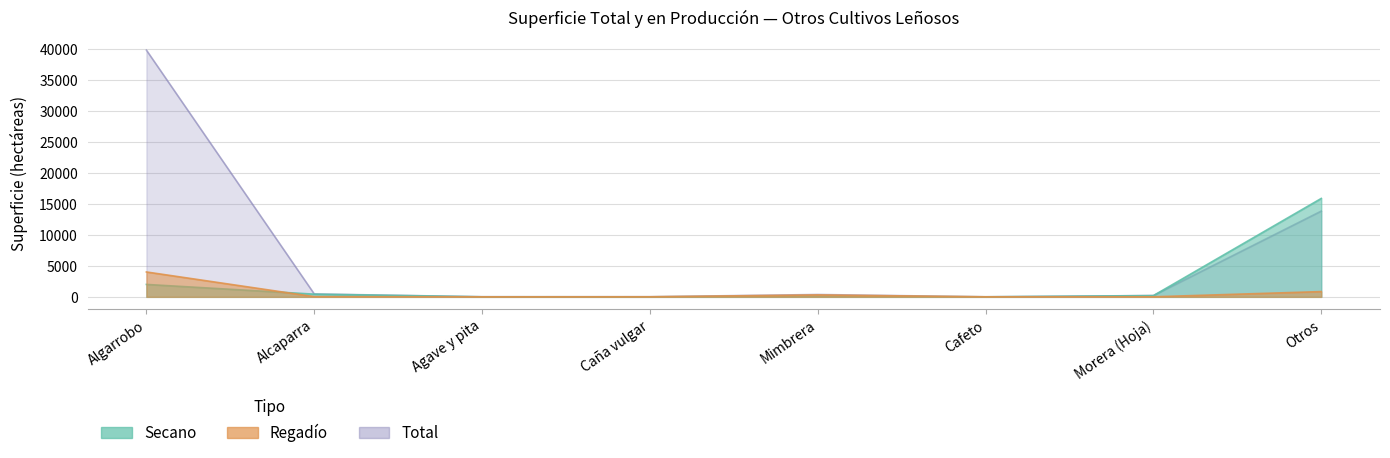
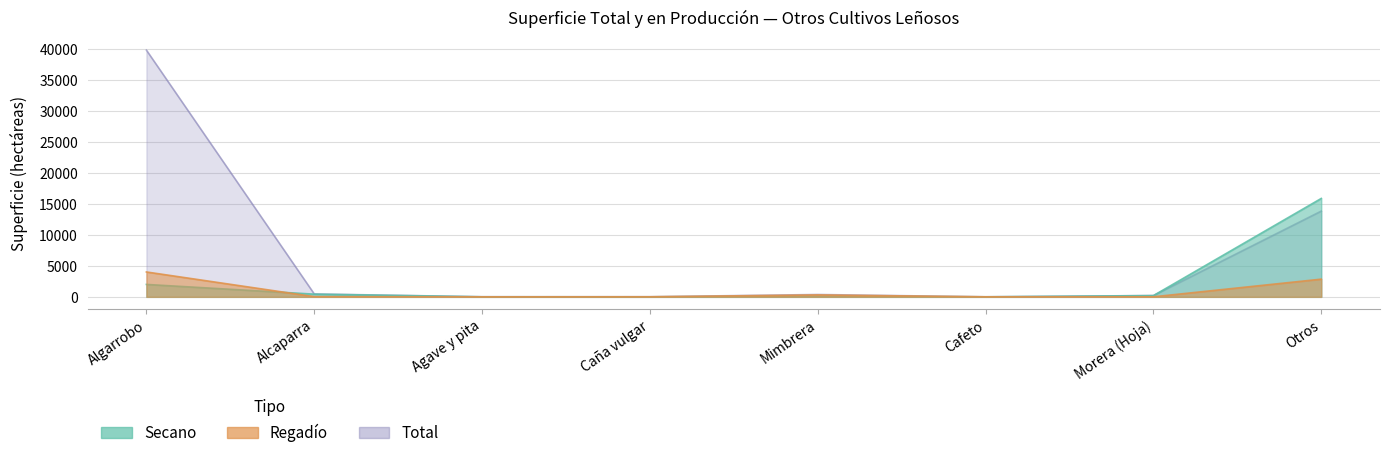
  {
    "Total": {
      "Algarrobo": 40000,
      "Otros": 14000
    },
    "Secano": {
      "Algarrobo": 2000,
      "Otros": 16000
    },
    "Regadío": {
      "Algarrobo": 4000,
-     "Otros": 1000
+     "Otros": 3000
    }
  }
